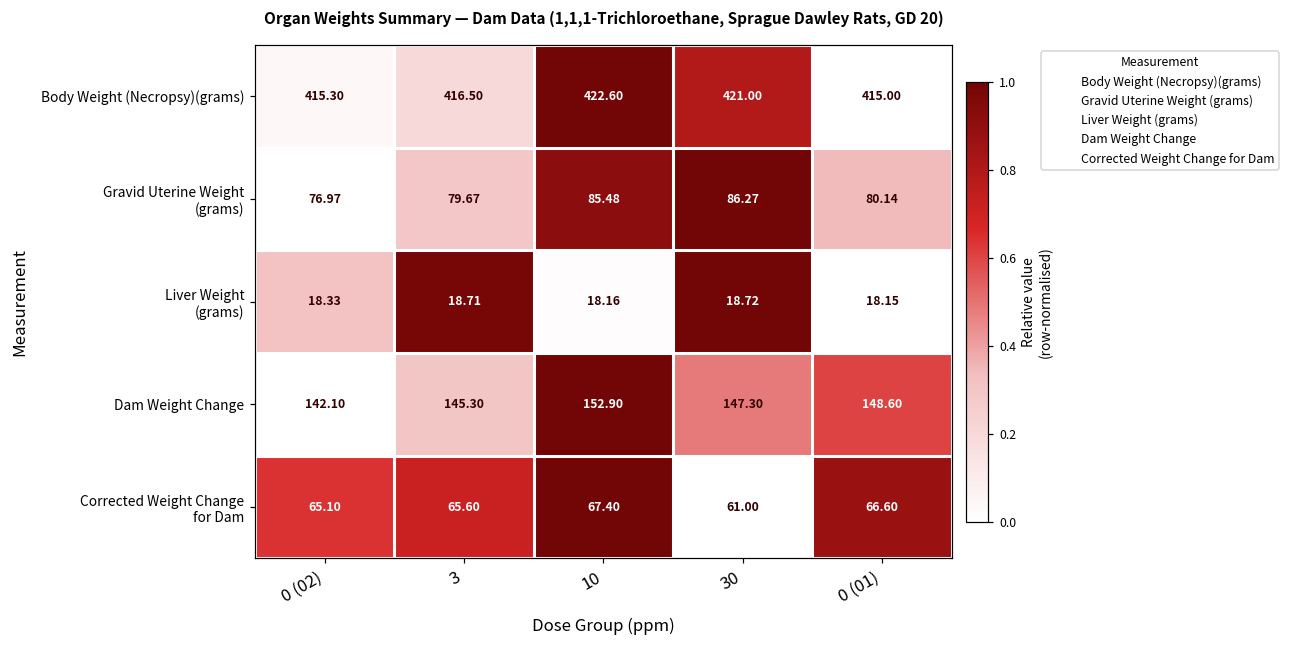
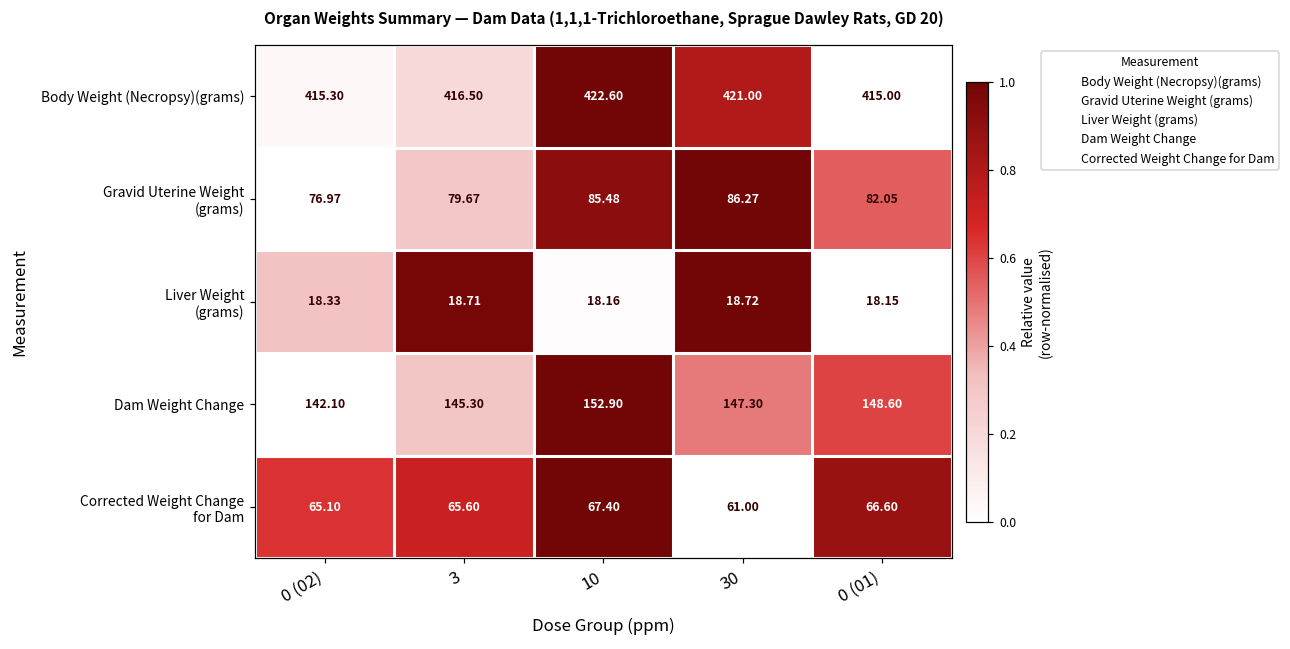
  {
    "Body Weight (Necropsy)(grams)": {
      "0 (02)": 415.30,
      "3": 416.50,
      "10": 422.60,
      "30": 421.00,
      "0 (01)": 415.00
    },
    "Gravid Uterine Weight (grams)": {
      "0 (02)": 76.97,
      "3": 79.67,
      "10": 85.48,
      "30": 86.27,
-     "0 (01)": 80.14
+     "0 (01)": 82.05
    },
    "Liver Weight (grams)": {
      "0 (02)": 18.33,
      "3": 18.71,
      "10": 18.16,
      "30": 18.72,
      "0 (01)": 18.15
    },
    "Dam Weight Change": {
      "0 (02)": 142.10,
      "3": 145.30,
      "10": 152.90,
      "30": 147.30,
      "0 (01)": 148.60
    },
    "Corrected Weight Change for Dam": {
      "0 (02)": 65.10,
      "3": 65.60,
      "10": 67.40,
      "30": 61.00,
      "0 (01)": 66.60
    }
  }
